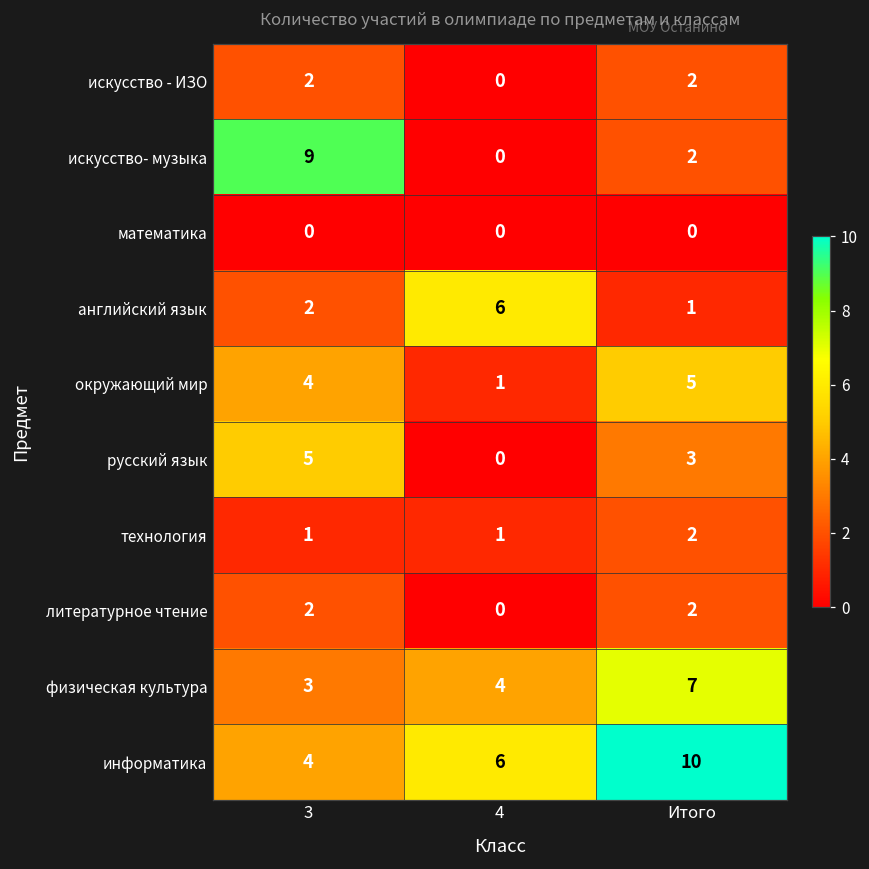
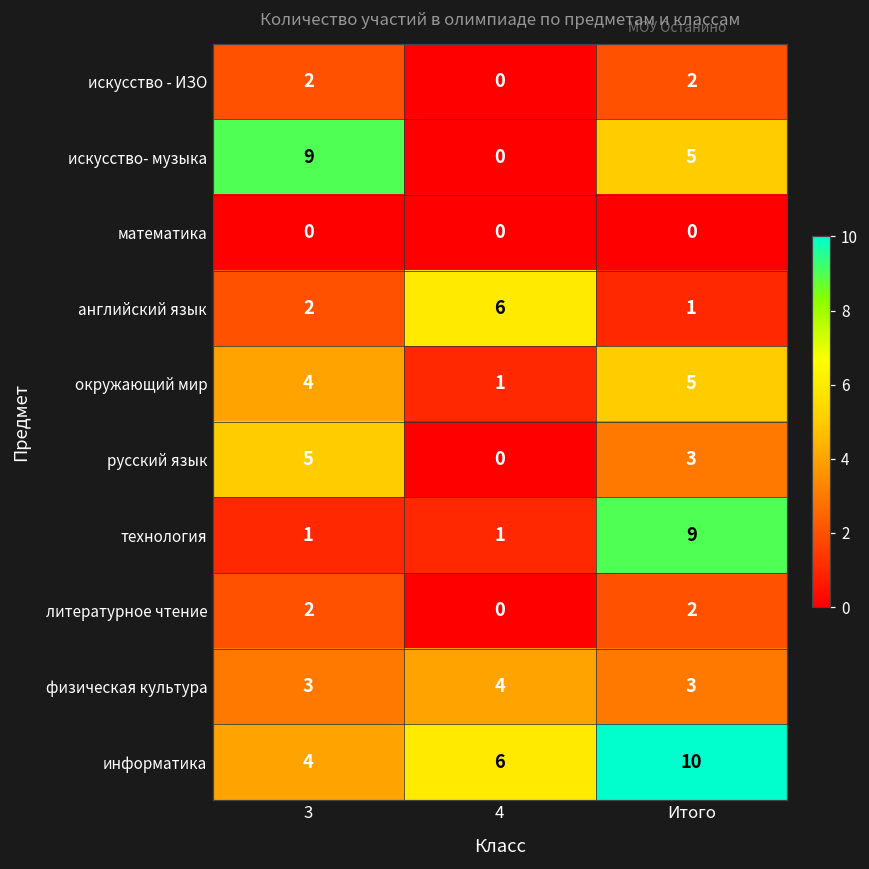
  {
    "искусство - ИЗО": {
      "3": 2,
      "4": 0,
      "Итого": 2
    },
    "искусство- музыка": {
      "3": 9,
      "4": 0,
-     "Итого": 2
+     "Итого": 5
    },
    "математика": {
      "3": 0,
      "4": 0,
      "Итого": 0
    },
    "английский язык": {
      "3": 2,
      "4": 6,
      "Итого": 1
    },
    "окружающий мир": {
      "3": 4,
      "4": 1,
      "Итого": 5
    },
    "русский язык": {
      "3": 5,
      "4": 0,
      "Итого": 3
    },
    "технология": {
      "3": 1,
      "4": 1,
-     "Итого": 2
+     "Итого": 9
    },
    "литературное чтение": {
      "3": 2,
      "4": 0,
      "Итого": 2
    },
    "физическая культура": {
      "3": 3,
      "4": 4,
-     "Итого": 7
+     "Итого": 3
    },
    "информатика": {
      "3": 4,
      "4": 6,
      "Итого": 10
    }
  }
